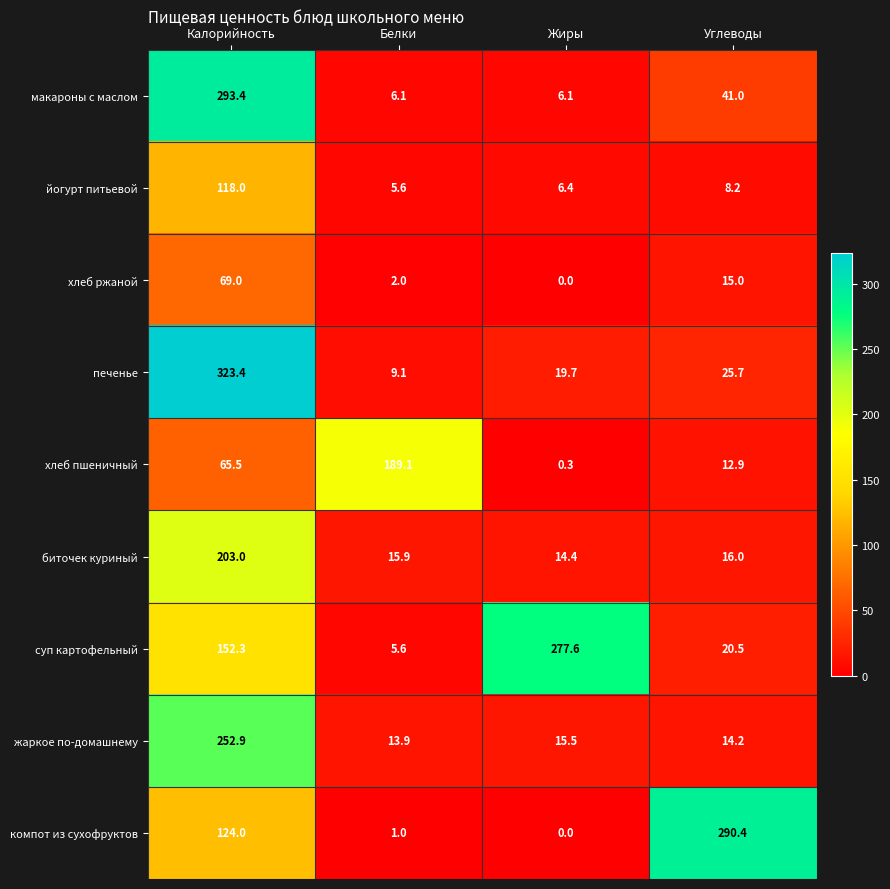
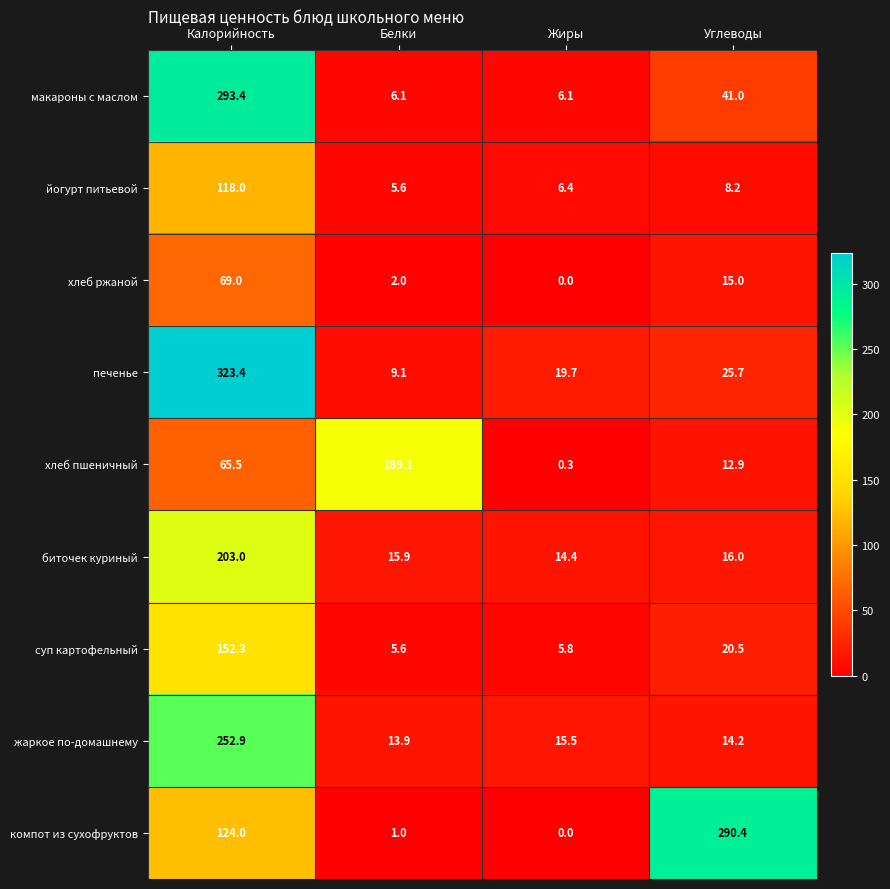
  {
    "макароны с маслом": {
      "Калорийность": 293.4,
      "Белки": 6.1,
      "Жиры": 6.1,
      "Углеводы": 41.0
    },
    "йогурт питьевой": {
      "Калорийность": 118.0,
      "Белки": 5.6,
      "Жиры": 6.4,
      "Углеводы": 8.2
    },
    "хлеб ржаной": {
      "Калорийность": 69.0,
      "Белки": 2.0,
      "Жиры": 0.0,
      "Углеводы": 15.0
    },
    "печенье": {
      "Калорийность": 323.4,
      "Белки": 9.1,
      "Жиры": 19.7,
      "Углеводы": 25.7
    },
    "хлеб пшеничный": {
      "Калорийность": 65.5,
      "Белки": 189.1,
      "Жиры": 0.3,
      "Углеводы": 12.9
    },
    "биточек куриный": {
      "Калорийность": 203.0,
      "Белки": 15.9,
      "Жиры": 14.4,
      "Углеводы": 16.0
    },
    "суп картофельный": {
      "Калорийность": 152.3,
      "Белки": 5.6,
-     "Жиры": 277.6,
+     "Жиры": 5.8,
      "Углеводы": 20.5
    },
    "жаркое по-домашнему": {
      "Калорийность": 252.9,
      "Белки": 13.9,
      "Жиры": 15.5,
      "Углеводы": 14.2
    },
    "компот из сухофруктов": {
      "Калорийность": 124.0,
      "Белки": 1.0,
      "Жиры": 0.0,
      "Углеводы": 290.4
    }
  }
